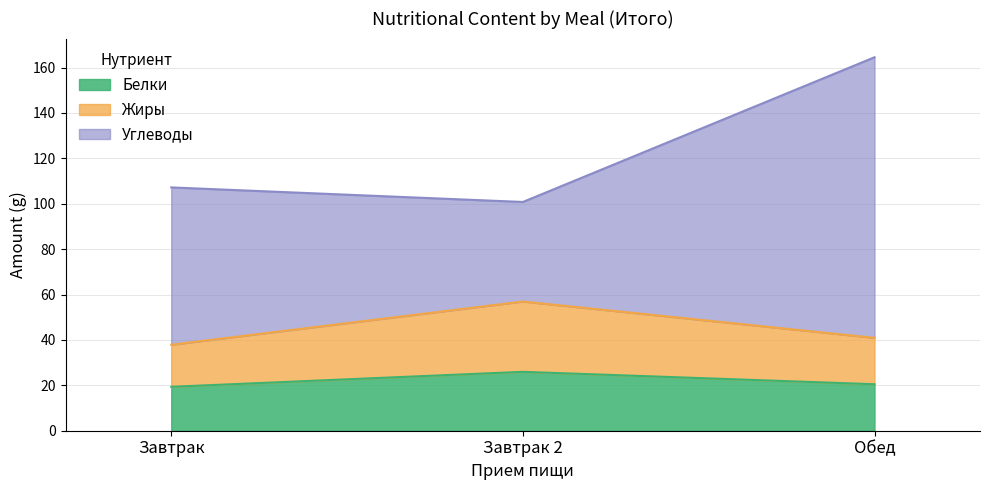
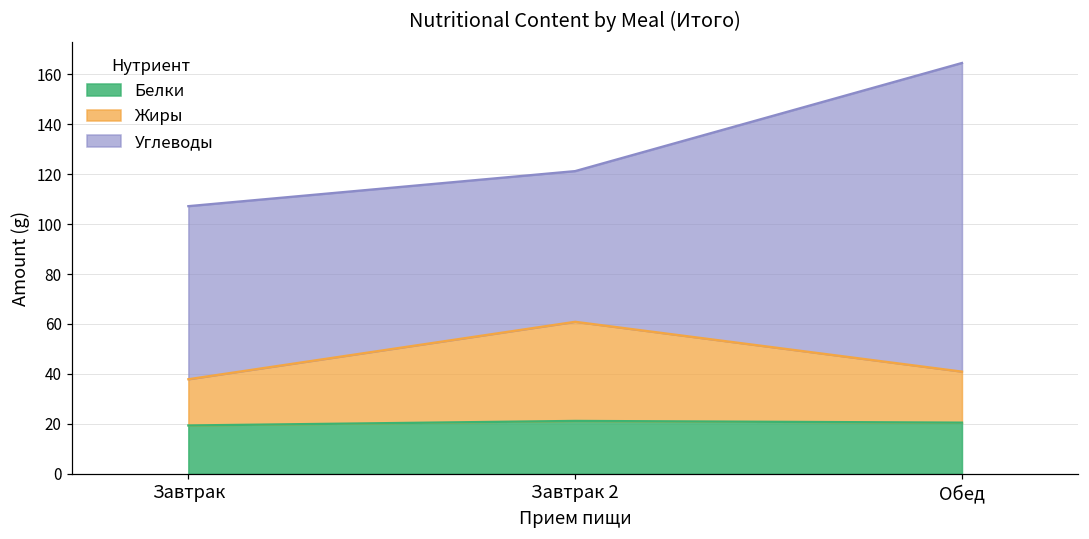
  {
    "Белки": {
      "Завтрак": 19,
-     "Завтрак 2": 26,
+     "Завтрак 2": 21,
      "Обед": 20
    },
    "Жиры": {
      "Завтрак": 19,
-     "Завтрак 2": 31,
+     "Завтрак 2": 40,
      "Обед": 20
    },
    "Углеводы": {
      "Завтрак": 69,
-     "Завтрак 2": 44,
+     "Завтрак 2": 60,
      "Обед": 124
    }
  }
